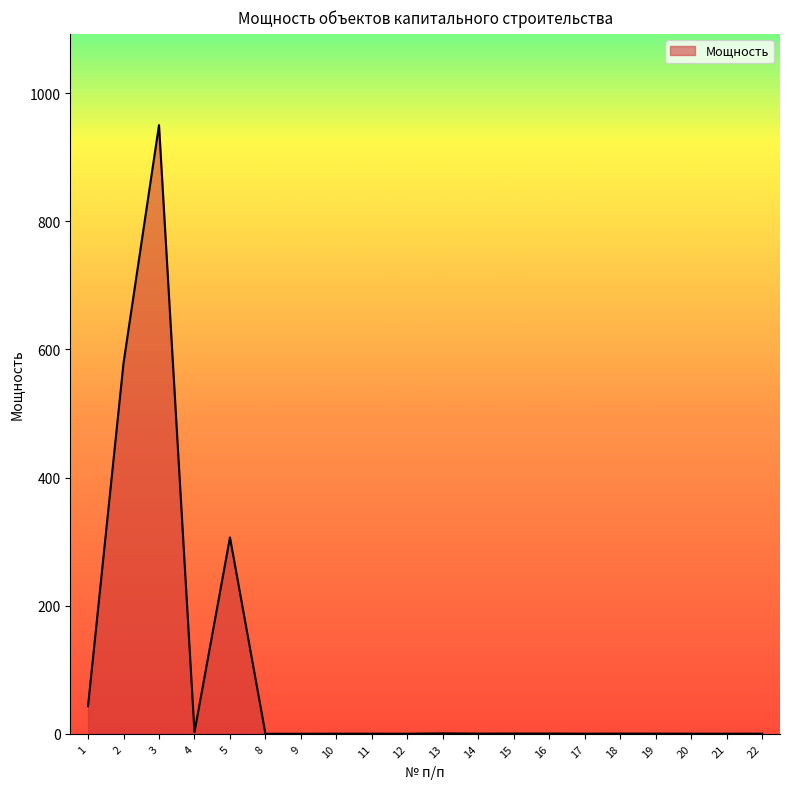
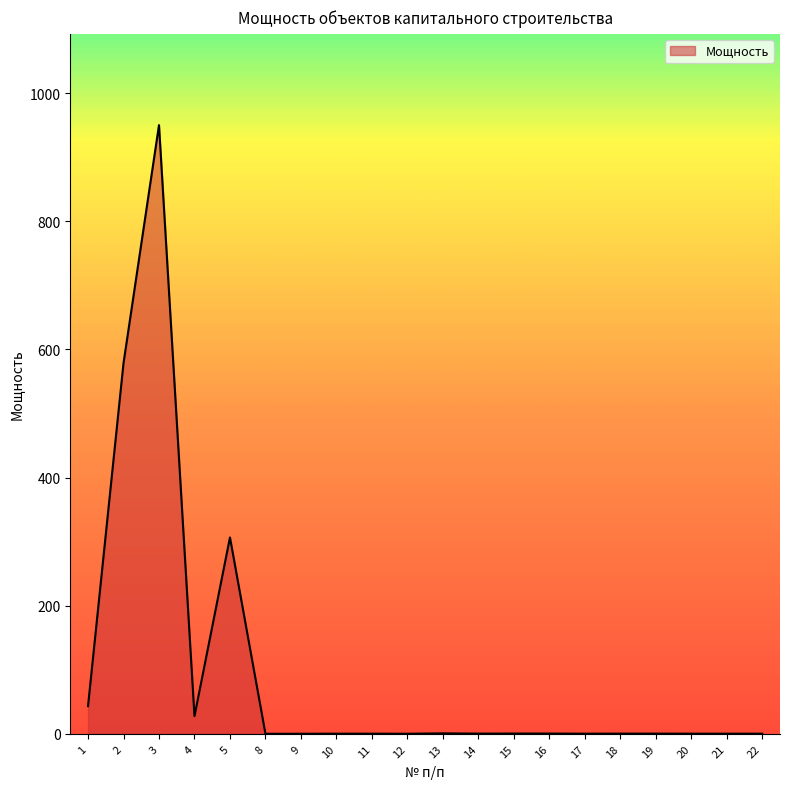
  {
    "1": 40,
    "2": 580,
    "3": 950,
-   "4": 0,
+   "4": 30,
    "5": 310,
    "8": 0,
    "9": 0,
    "10": 0,
    "11": 0,
    "12": 0,
    "13": 0,
    "14": 0,
    "15": 0,
    "16": 0,
    "17": 0,
    "18": 0,
    "19": 0,
    "20": 0,
    "21": 0,
    "22": 0
  }
